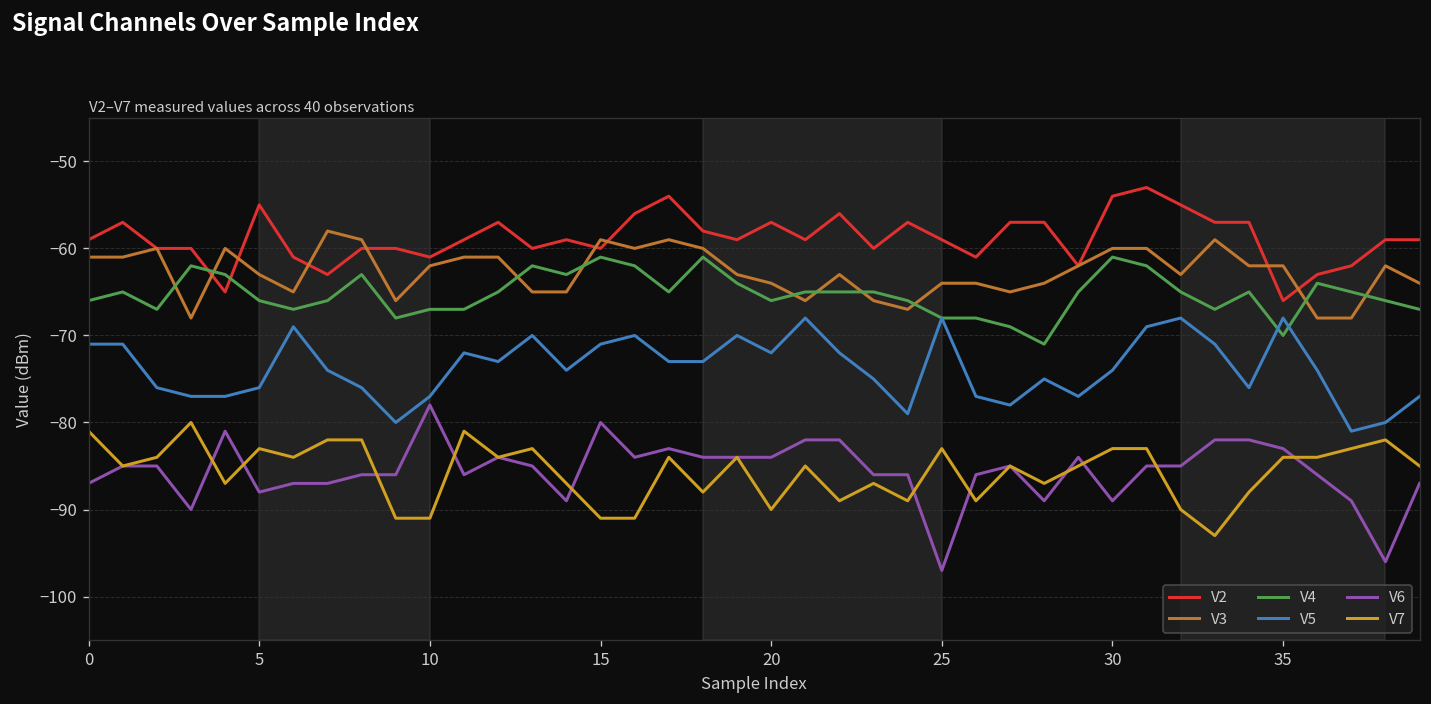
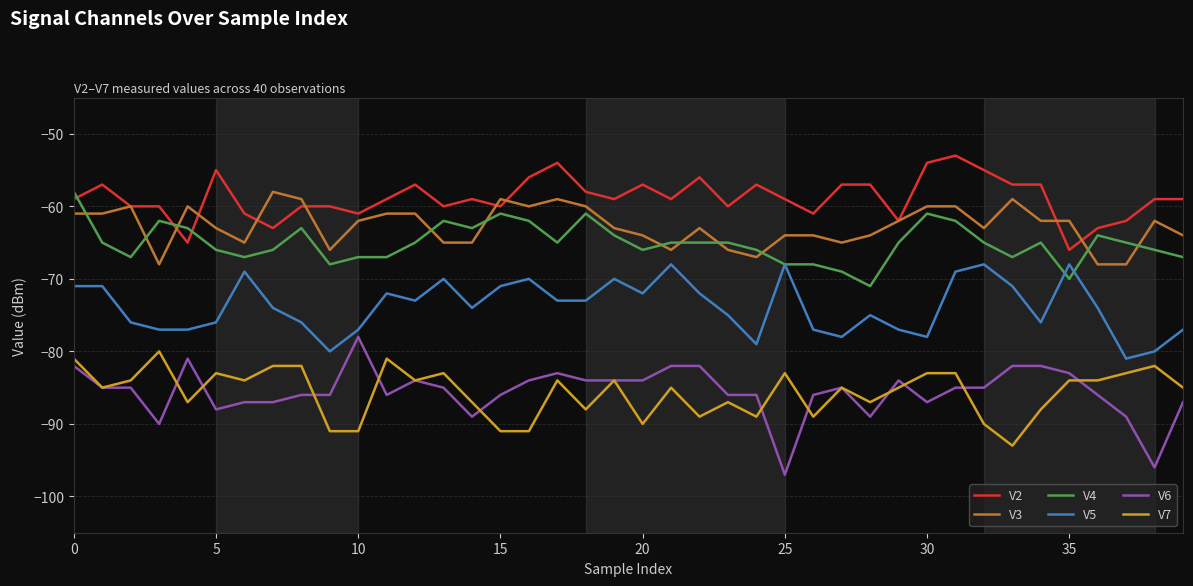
  {
    "V2": {
      "0": -59,
      "5": -55,
      "10": -61,
      "15": -60,
      "20": -57,
      "25": -59,
      "30": -54,
      "35": -66
    },
    "V4": {
-     "0": -66,
+     "0": -58,
      "5": -66,
      "10": -67,
      "15": -61,
      "20": -66,
      "30": -61,
      "35": -70
    },
    "V5": {
      "0": -71,
      "5": -76,
      "10": -77,
      "15": -71,
      "20": -72,
-     "30": -74,
+     "30": -78,
      "35": -68
    },
    "V6": {
-     "0": -87,
+     "0": -82,
      "5": -88,
      "10": -78,
-     "15": -80,
+     "15": -86,
      "20": -84,
      "25": -97,
-     "30": -89,
+     "30": -87,
      "35": -83
    }
  }
